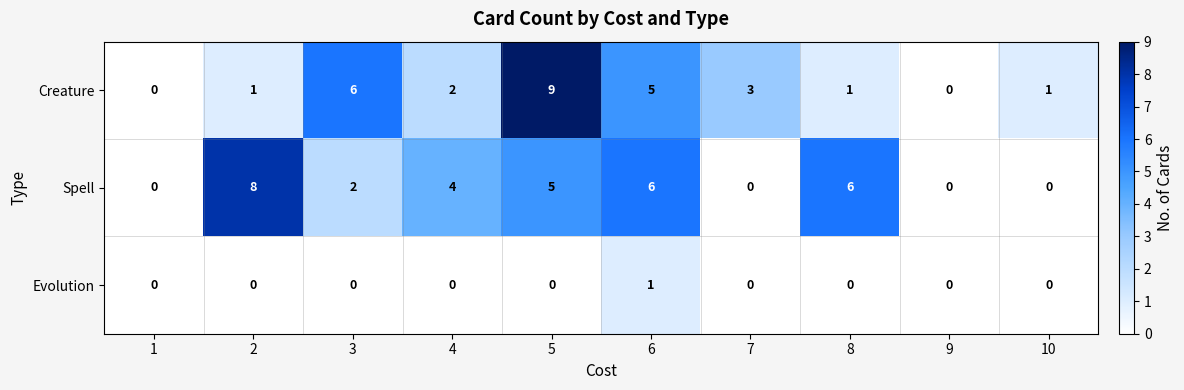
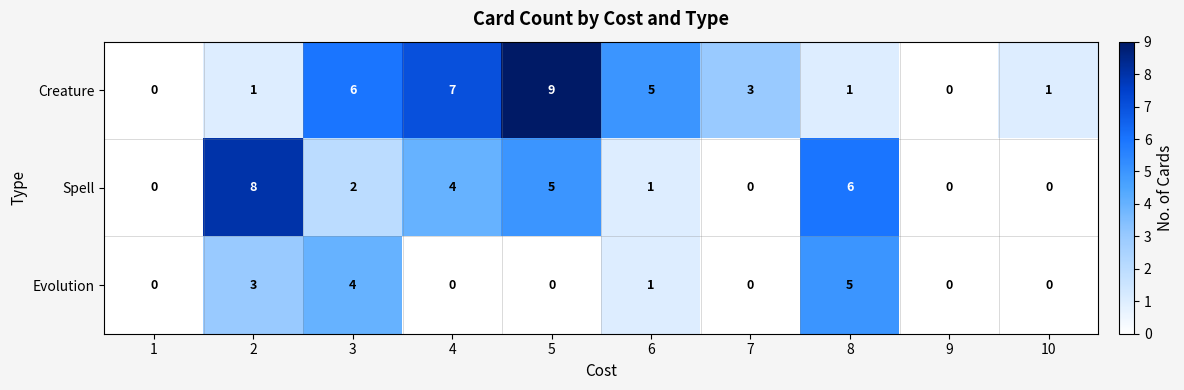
  {
    "Creature": {
      "1": 0,
      "2": 1,
      "3": 6,
-     "4": 2,
+     "4": 7,
      "5": 9,
      "6": 5,
      "7": 3,
      "8": 1,
      "9": 0,
      "10": 1
    },
    "Spell": {
      "1": 0,
      "2": 8,
      "3": 2,
      "4": 4,
      "5": 5,
-     "6": 6,
+     "6": 1,
      "7": 0,
      "8": 6,
      "9": 0,
      "10": 0
    },
    "Evolution": {
      "1": 0,
-     "2": 0,
-     "3": 0,
+     "2": 3,
+     "3": 4,
      "4": 0,
      "5": 0,
      "6": 1,
      "7": 0,
-     "8": 0,
+     "8": 5,
      "9": 0,
      "10": 0
    }
  }
